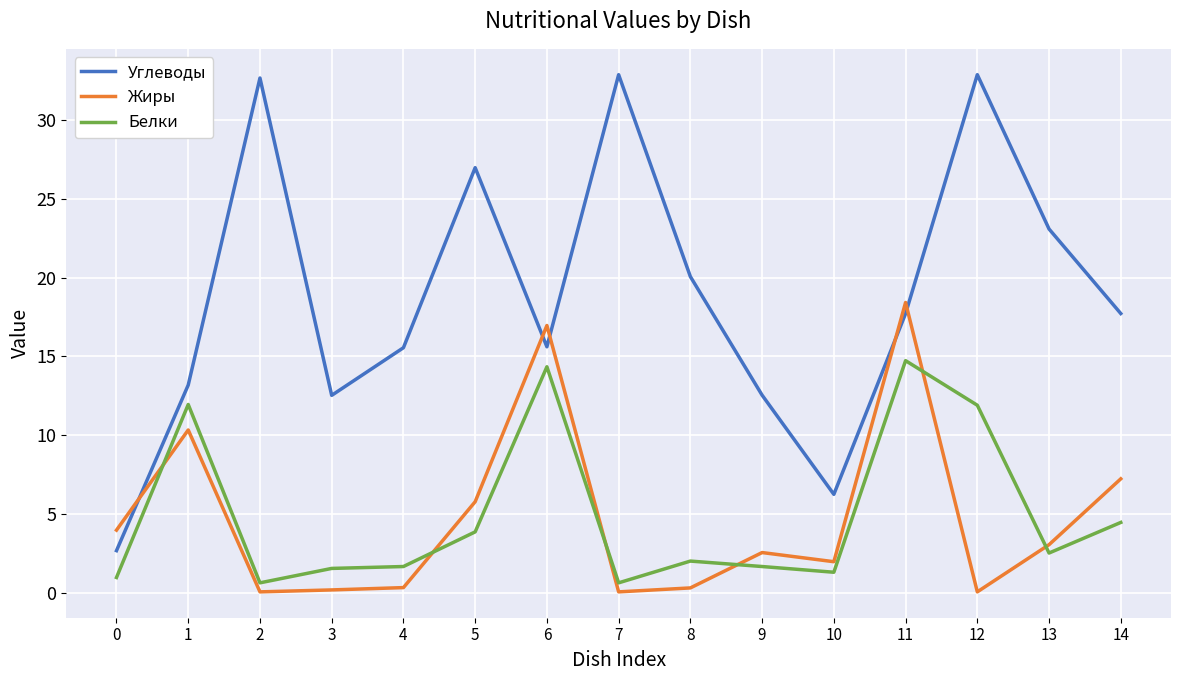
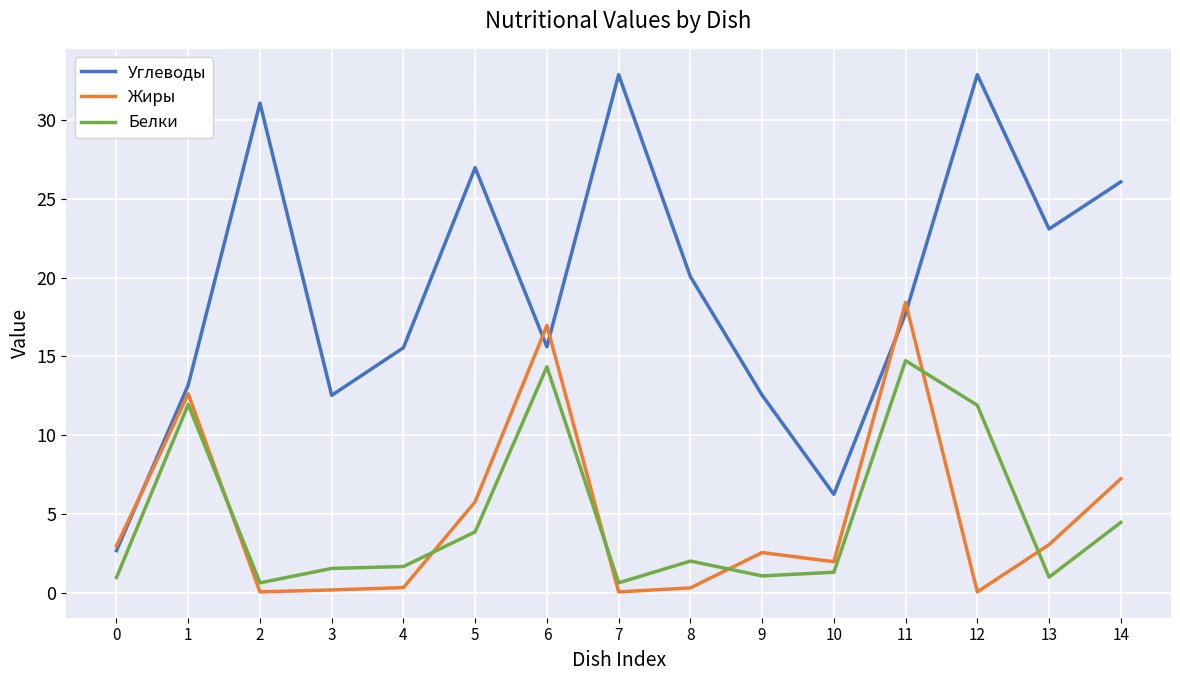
  {
    "Углеводы": {
      "0": 2.7,
      "1": 13.2,
-     "2": 32.6,
+     "2": 31.1,
      "3": 12.5,
      "4": 15.6,
      "5": 27.0,
      "6": 15.6,
      "7": 32.9,
      "8": 20.1,
      "9": 12.6,
      "10": 6.3,
      "11": 17.7,
      "12": 32.9,
      "13": 23.1,
-     "14": 17.7
+     "14": 26.1
    },
    "Жиры": {
-     "0": 4,
-     "1": 10.3,
+     "0": 3,
+     "1": 12.6,
      "2": 0.1,
      "3": 0.2,
      "4": 0.4,
      "5": 5.8,
      "6": 17.0,
      "7": 0.1,
      "8": 0.3,
      "9": 2.6,
      "10": 2.0,
      "11": 18.4,
      "12": 0.1,
      "13": 3.1,
      "14": 7.3
    },
    "Белки": {
      "0": 1.0,
      "1": 12.0,
      "2": 0.7,
      "3": 1.6,
      "4": 1.7,
      "5": 3.9,
      "6": 14.3,
      "7": 0.7,
      "8": 2.0,
-     "9": 1.7,
+     "9": 1.1,
      "10": 1.3,
      "11": 14.7,
      "12": 11.9,
-     "13": 2.6,
+     "13": 1.0,
      "14": 4.5
    }
  }
